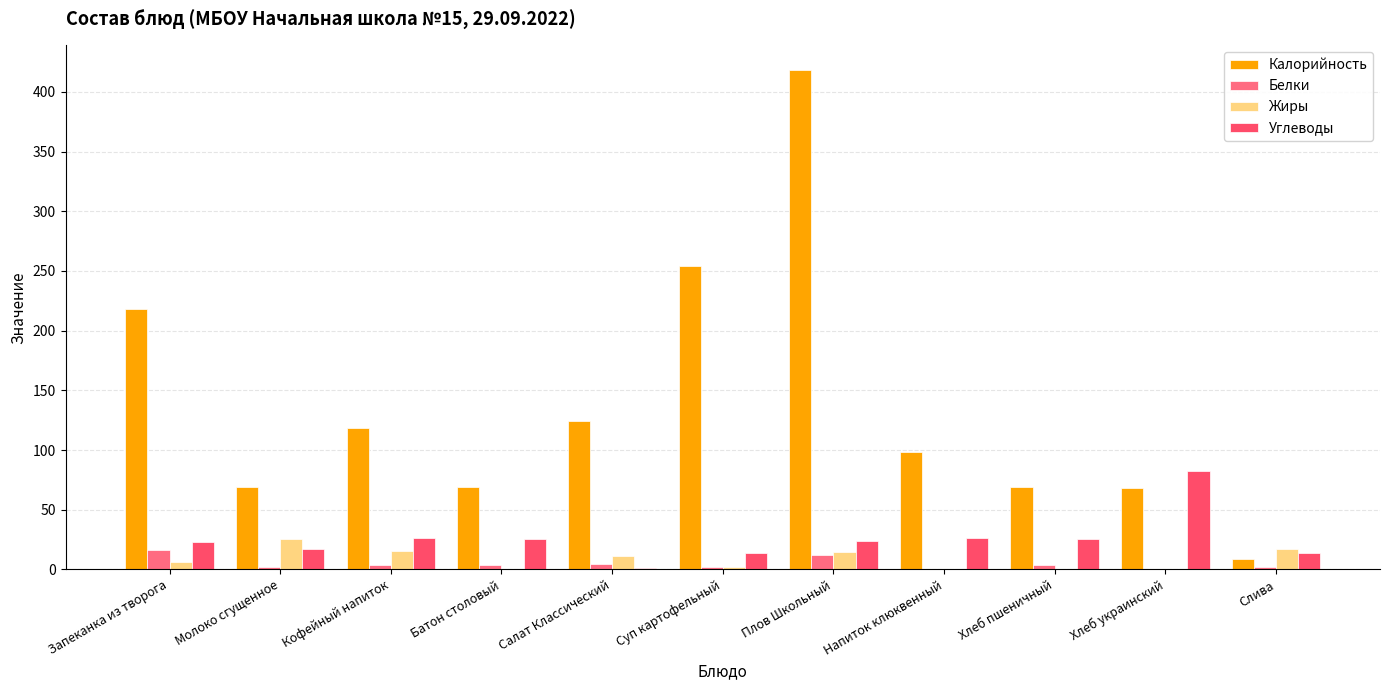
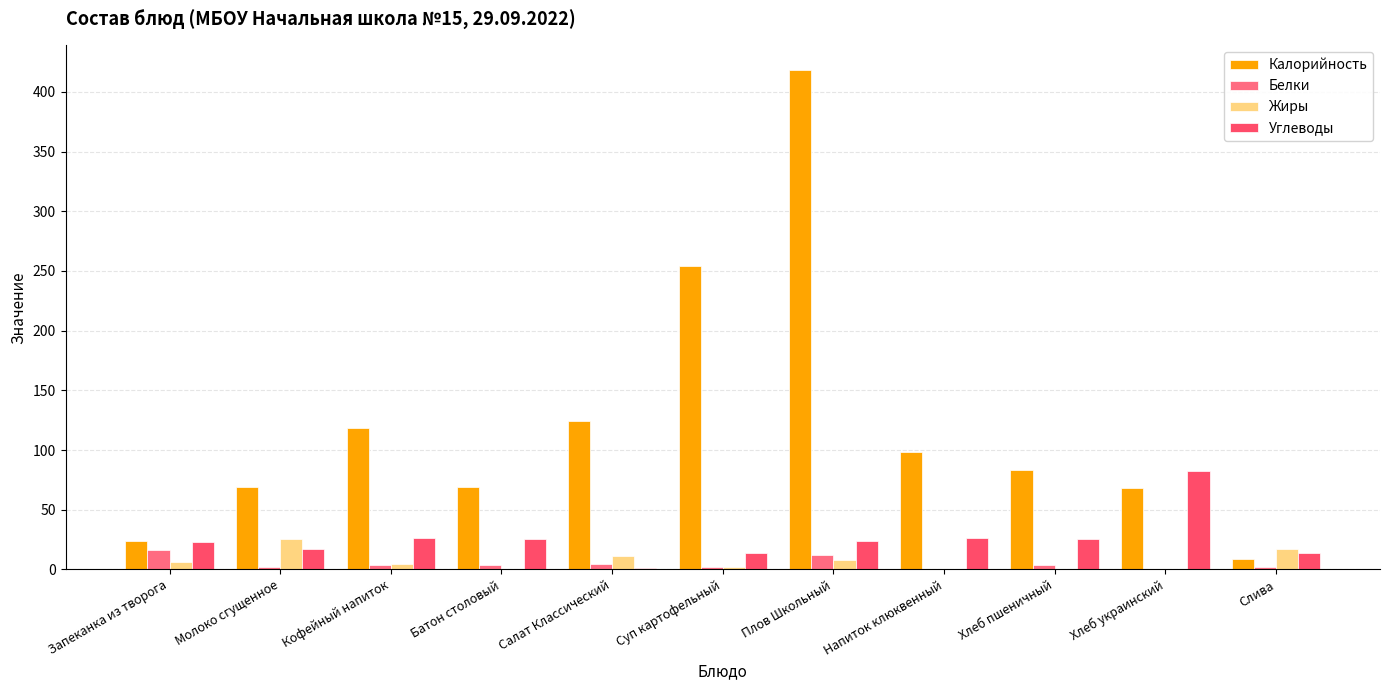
  {
    "Калорийность": {
-     "Запеканка из творога": 218,
+     "Запеканка из творога": 24,
      "Молоко сгущенное": 69,
      "Кофейный напиток": 119,
      "Батон столовый": 69,
      "Салат Классический": 124,
      "Суп картофельный": 254,
      "Плов Школьный": 418,
      "Напиток клюквенный": 98,
-     "Хлеб пшеничный": 69,
+     "Хлеб пшеничный": 83,
      "Хлеб украинский": 68,
      "Слива": 9
    },
    "Жиры": {
      "Запеканка из творога": 6,
      "Молоко сгущенное": 26,
-     "Кофейный напиток": 16,
+     "Кофейный напиток": 4,
      "Батон столовый": 0,
      "Салат Классический": 11,
      "Суп картофельный": 2,
-     "Плов Школьный": 15,
+     "Плов Школьный": 8,
      "Хлеб пшеничный": 0,
      "Хлеб украинский": 0,
      "Слива": 17
    }
  }
